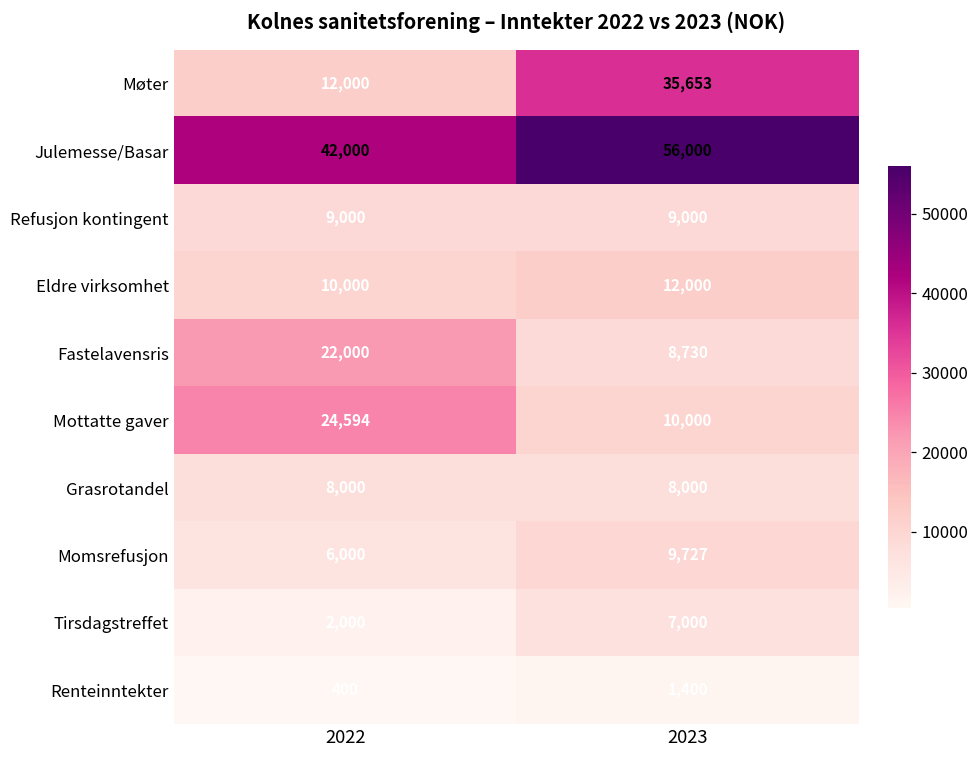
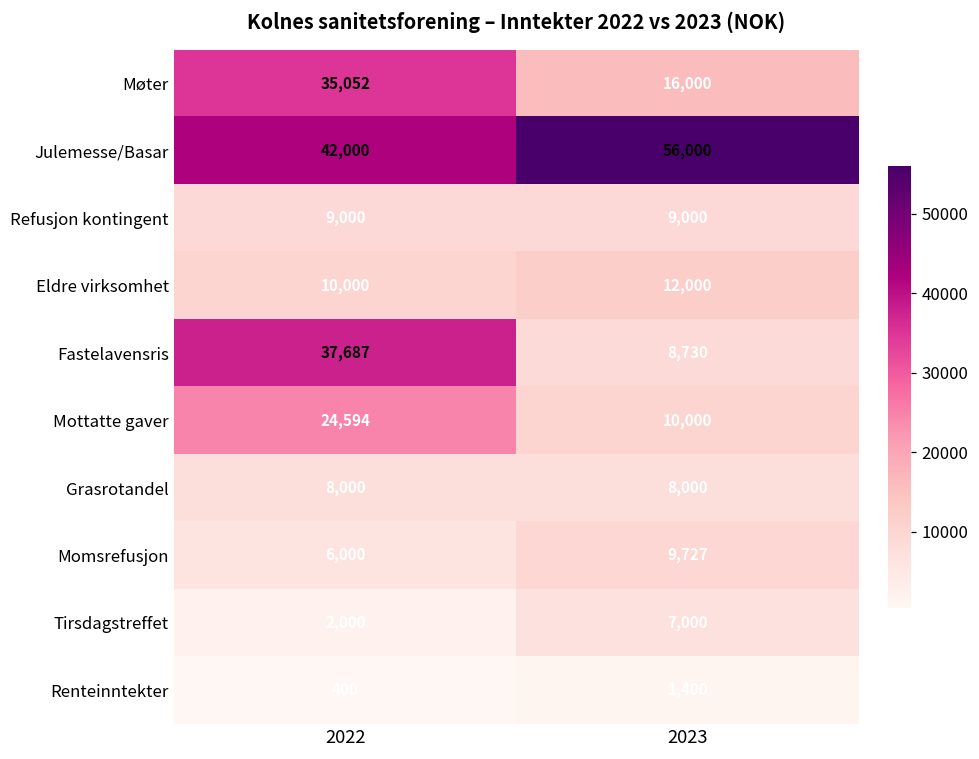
  {
    "Møter": {
-     "2022": "12,000",
-     "2023": "35,653"
+     "2022": "35,052",
+     "2023": "16,000"
    },
    "Julemesse/Basar": {
      "2022": "42,000",
      "2023": "56,000"
    },
    "Eldre virksomhet": {
      "2023": "12,000"
    },
    "Fastelavensris": {
-     "2022": "22,000"
+     "2022": "37,687"
    },
    "Mottatte gaver": {
      "2022": "24,594"
    }
  }
